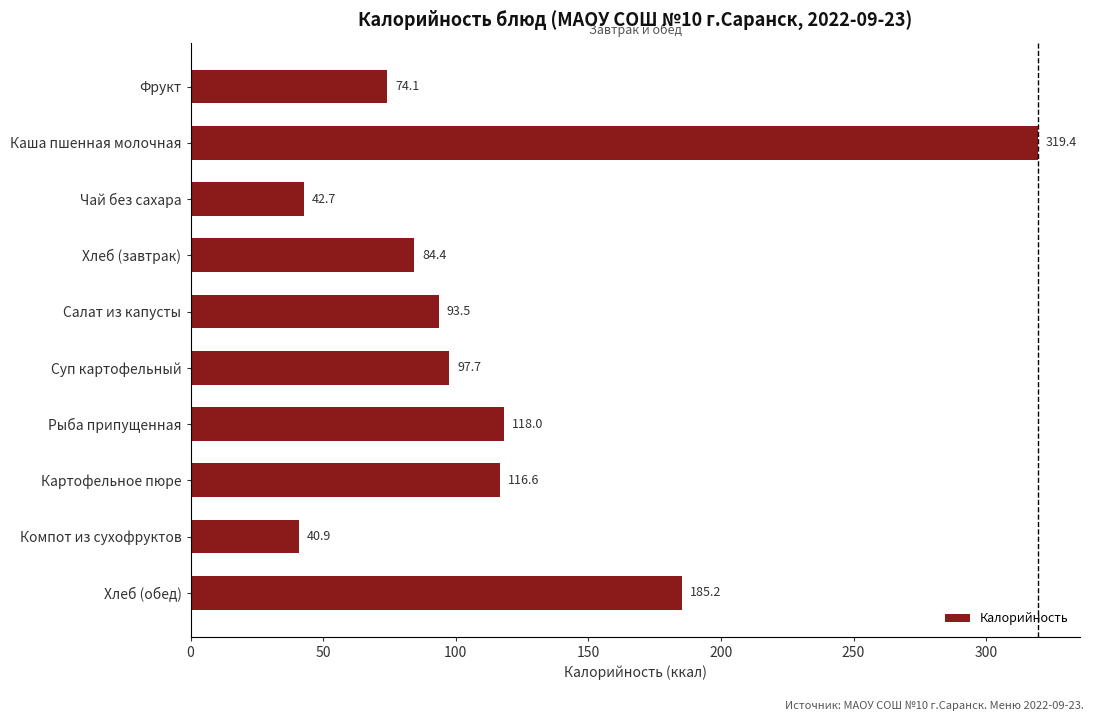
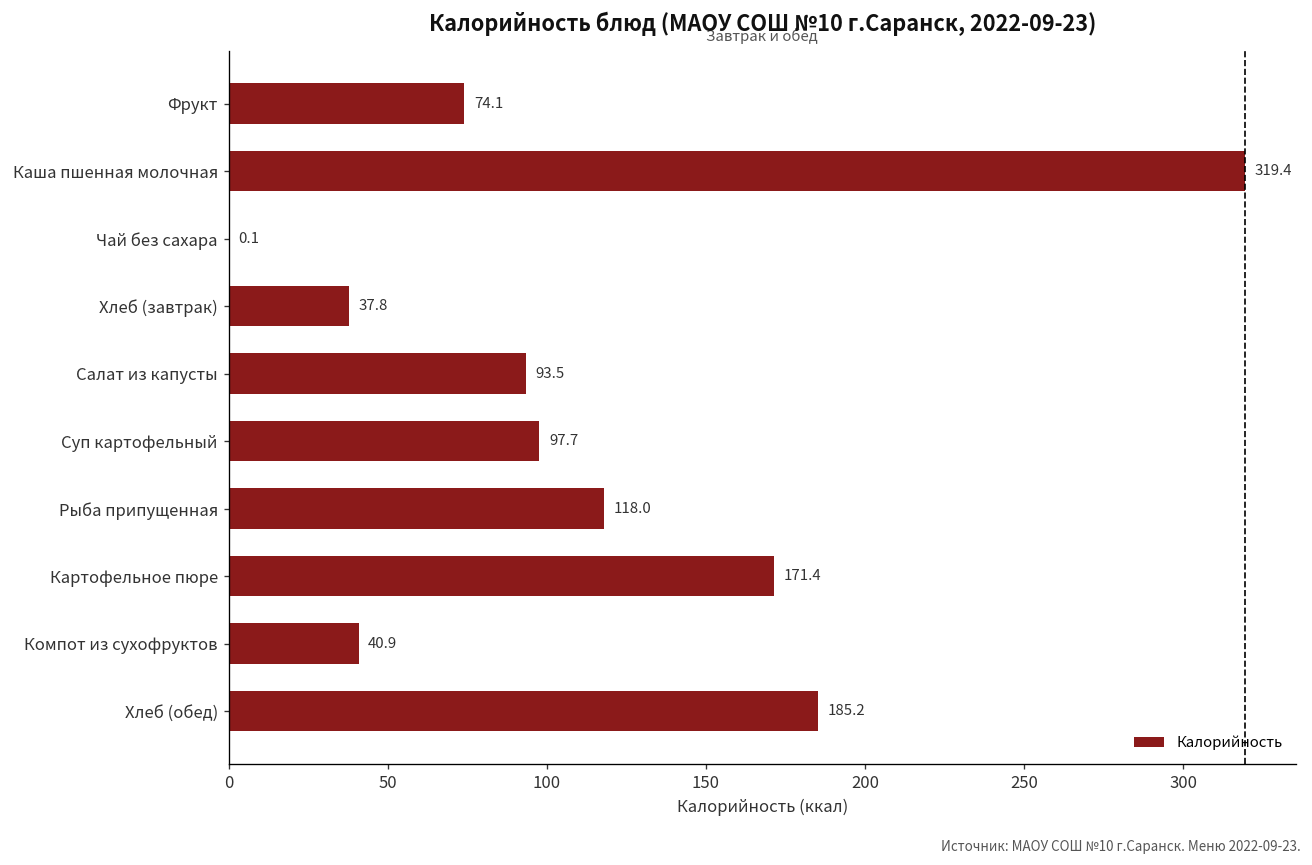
  {
    "Фрукт": 74.1,
    "Каша пшенная молочная": 319.4,
-   "Чай без сахара": 42.7,
-   "Хлеб (завтрак)": 84.4,
+   "Чай без сахара": 0.1,
+   "Хлеб (завтрак)": 37.8,
    "Салат из капусты": 93.5,
    "Суп картофельный": 97.7,
    "Рыба припущенная": 118.0,
-   "Картофельное пюре": 116.6,
+   "Картофельное пюре": 171.4,
    "Компот из сухофруктов": 40.9,
    "Хлеб (обед)": 185.2
  }
